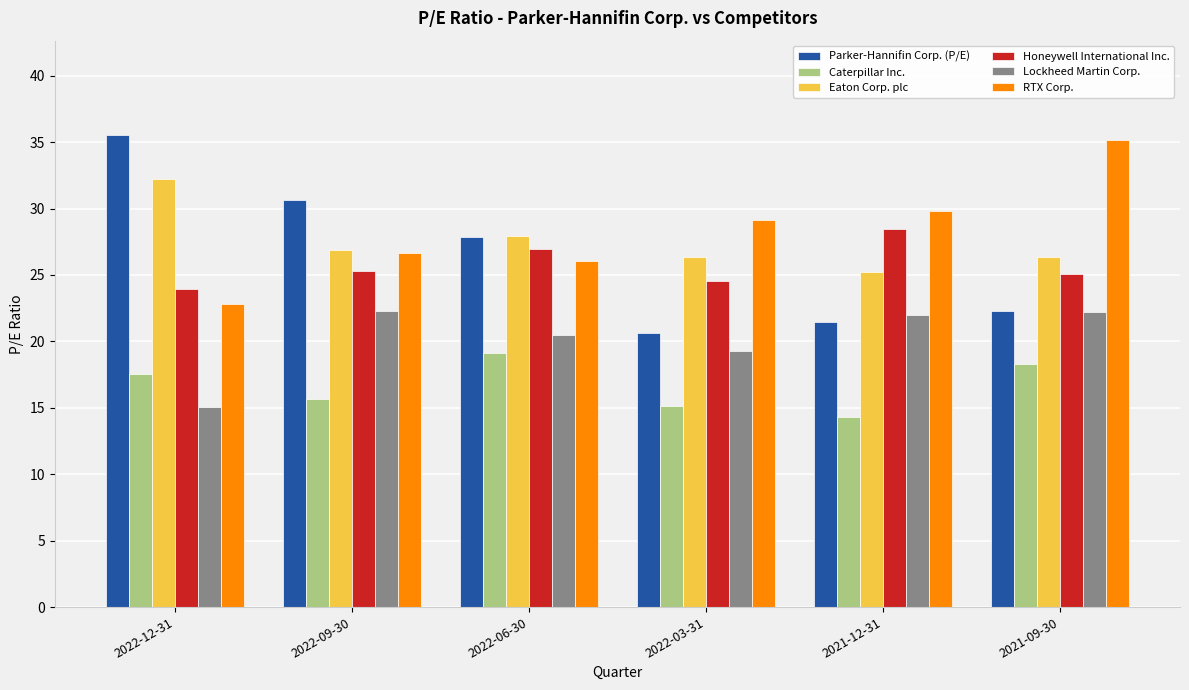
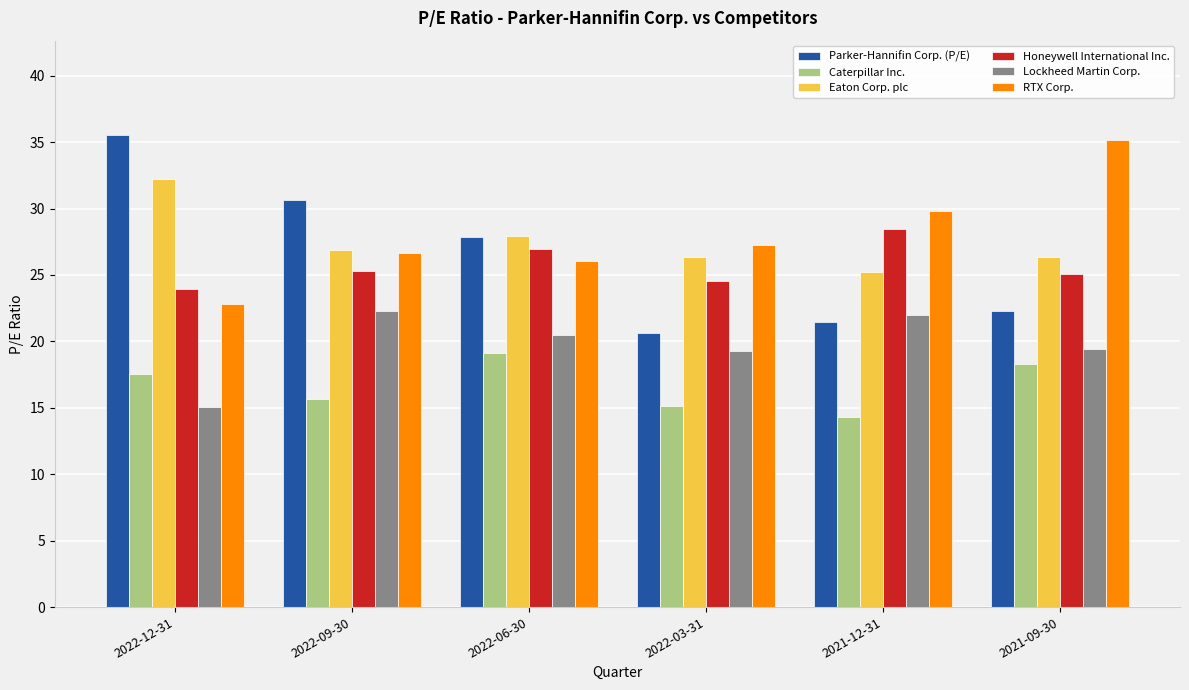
  {
    "Parker-Hannifin Corp. (P/E)": {
      "2022-12-31": 35.5,
      "2022-09-30": 30.7,
      "2022-06-30": 27.9,
      "2022-03-31": 20.6,
      "2021-12-31": 21.4,
      "2021-09-30": 22.3
    },
    "Caterpillar Inc.": {
      "2022-12-31": 17.6,
      "2022-09-30": 15.7,
      "2022-06-30": 19.2,
      "2022-03-31": 15.2,
      "2021-12-31": 14.3,
      "2021-09-30": 18.3
    },
    "Eaton Corp. plc": {
      "2022-12-31": 32.2,
      "2022-09-30": 26.9,
      "2022-06-30": 27.9,
      "2022-03-31": 26.3,
      "2021-12-31": 25.2,
      "2021-09-30": 26.4
    },
    "Honeywell International Inc.": {
      "2022-12-31": 23.9,
      "2022-09-30": 25.3,
      "2022-06-30": 27.0,
      "2022-03-31": 24.6,
      "2021-12-31": 28.4,
      "2021-09-30": 25.1
    },
    "Lockheed Martin Corp.": {
      "2022-12-31": 15.1,
      "2022-09-30": 22.3,
      "2022-06-30": 20.5,
      "2022-03-31": 19.3,
      "2021-12-31": 22.0,
-     "2021-09-30": 22.2
+     "2021-09-30": 19.5
    },
    "RTX Corp.": {
      "2022-12-31": 22.8,
      "2022-09-30": 26.7,
      "2022-06-30": 26.1,
-     "2022-03-31": 29.1,
+     "2022-03-31": 27.3,
      "2021-12-31": 29.8,
      "2021-09-30": 35.2
    }
  }
